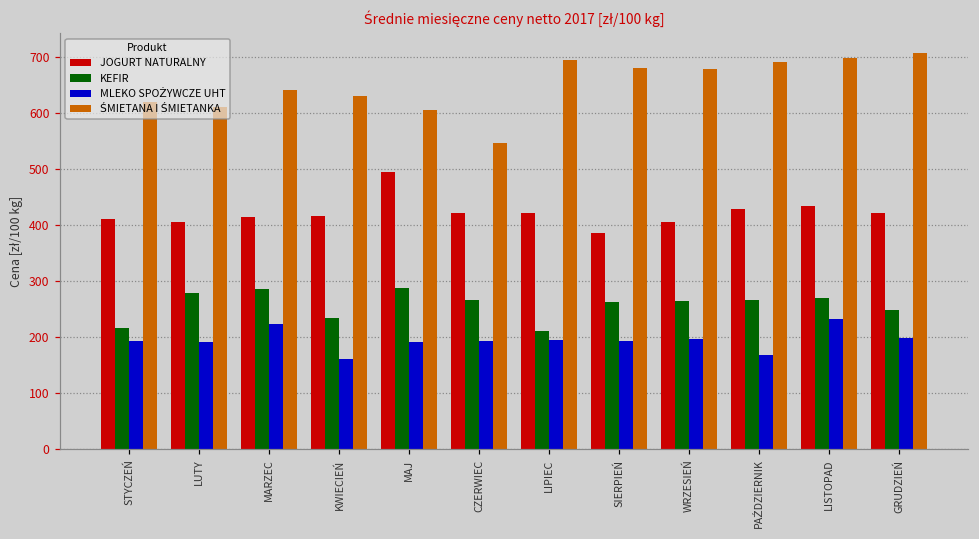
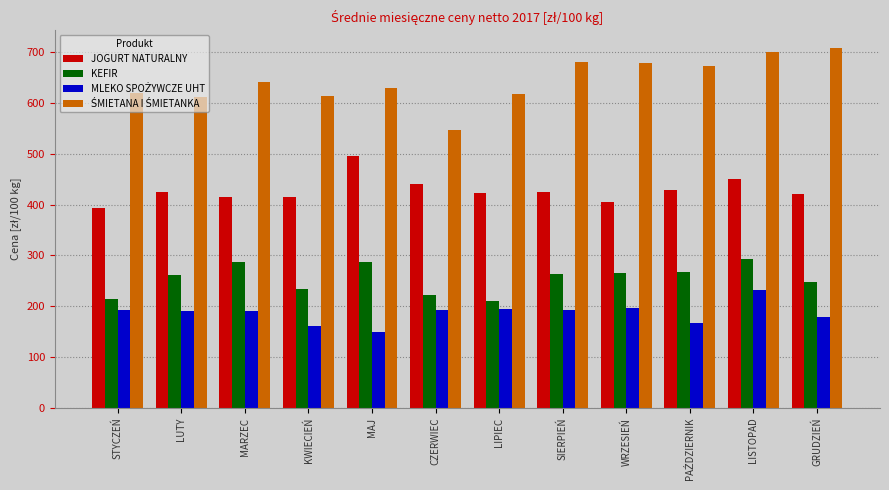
  {
    "JOGURT NATURALNY": {
-     "STYCZEŃ": 410,
-     "LUTY": 410,
+     "STYCZEŃ": 390,
+     "LUTY": 420,
      "MARZEC": 420,
      "KWIECIEŃ": 420,
      "MAJ": 490,
-     "CZERWIEC": 420,
+     "CZERWIEC": 440,
      "LIPIEC": 420,
-     "SIERPIEŃ": 390,
+     "SIERPIEŃ": 430,
      "WRZESIEŃ": 410,
      "PAŹDZIERNIK": 430,
-     "LISTOPAD": 430,
+     "LISTOPAD": 450,
      "GRUDZIEŃ": 420
    },
    "KEFIR": {
      "STYCZEŃ": 220,
-     "LUTY": 280,
+     "LUTY": 260,
      "MARZEC": 290,
      "KWIECIEŃ": 230,
      "MAJ": 290,
-     "CZERWIEC": 270,
+     "CZERWIEC": 220,
      "LIPIEC": 210,
      "SIERPIEŃ": 260,
      "WRZESIEŃ": 260,
      "PAŹDZIERNIK": 270,
-     "LISTOPAD": 270,
+     "LISTOPAD": 290,
      "GRUDZIEŃ": 250
    },
    "MLEKO SPOŻYWCZE UHT": {
      "STYCZEŃ": 190,
      "LUTY": 190,
-     "MARZEC": 220,
+     "MARZEC": 190,
      "KWIECIEŃ": 160,
-     "MAJ": 190,
+     "MAJ": 150,
      "CZERWIEC": 190,
      "LIPIEC": 190,
      "SIERPIEŃ": 190,
      "WRZESIEŃ": 200,
      "PAŹDZIERNIK": 170,
      "LISTOPAD": 230,
-     "GRUDZIEŃ": 200
+     "GRUDZIEŃ": 180
    },
    "ŚMIETANA I ŚMIETANKA": {
      "MARZEC": 640,
-     "KWIECIEŃ": 630,
-     "MAJ": 610,
+     "KWIECIEŃ": 610,
+     "MAJ": 630,
      "CZERWIEC": 550,
-     "LIPIEC": 700,
+     "LIPIEC": 620,
      "SIERPIEŃ": 680,
      "WRZESIEŃ": 680,
-     "PAŹDZIERNIK": 690,
+     "PAŹDZIERNIK": 670,
      "LISTOPAD": 700,
      "GRUDZIEŃ": 710
    }
  }
